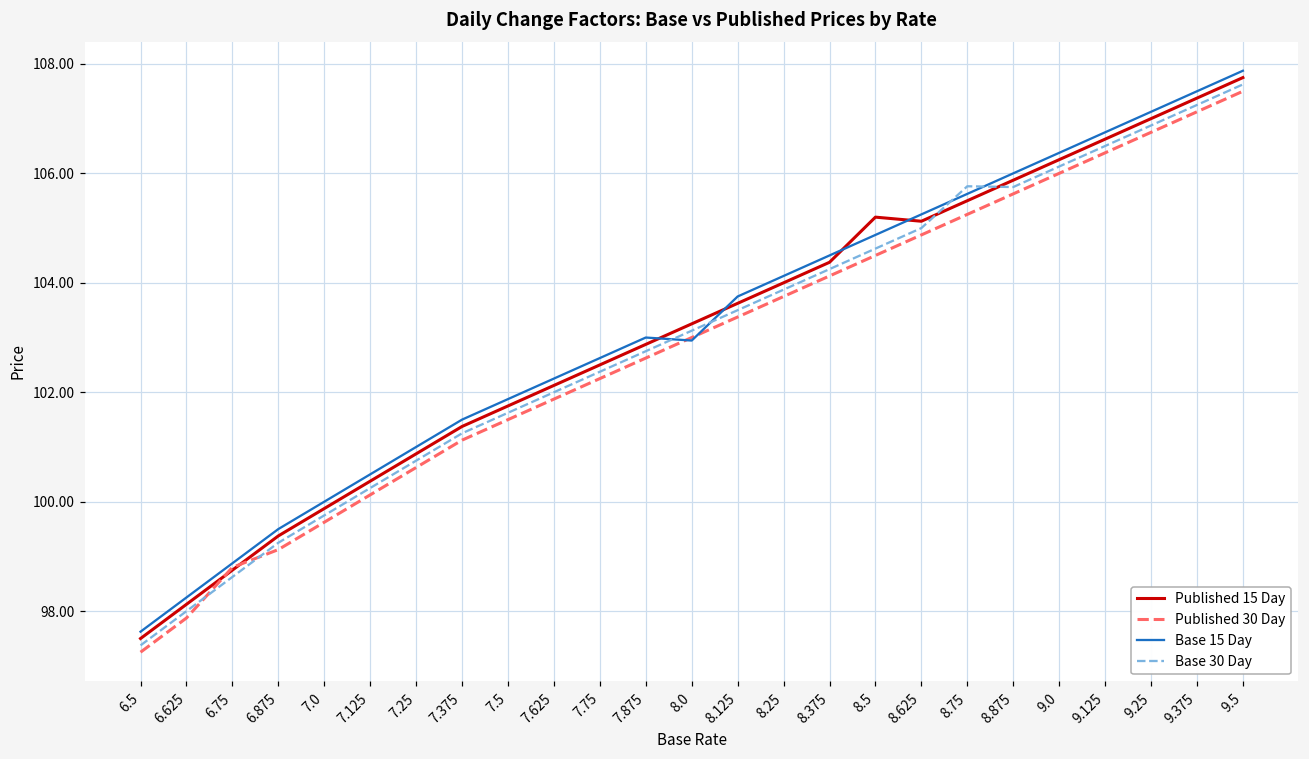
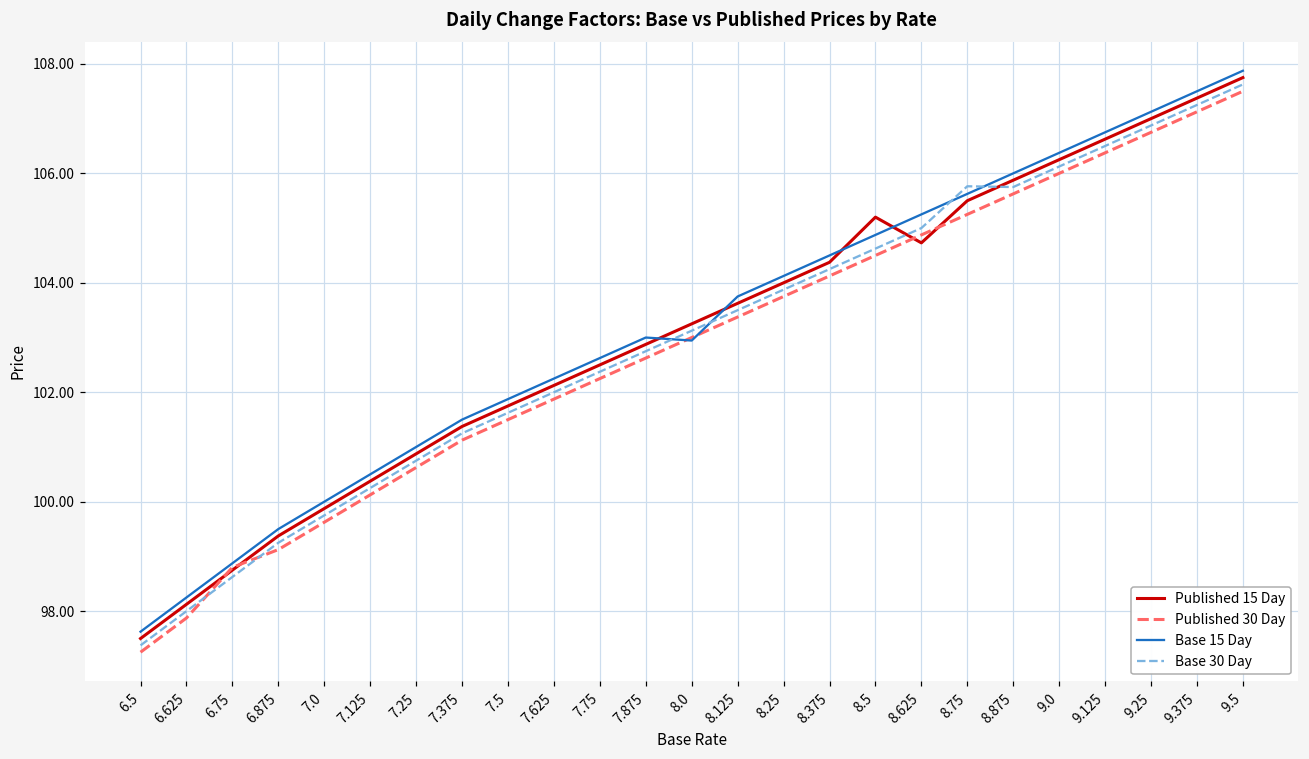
  {
    "Published 15 Day": {
      "6.5": 97.5,
      "6.625": 98.1,
      "6.875": 99.4,
      "7.0": 99.9,
      "7.125": 100.4,
      "7.25": 100.9,
      "7.375": 101.4,
      "7.5": 101.8,
      "7.625": 102.1,
      "7.75": 102.5,
      "7.875": 102.9,
      "8.0": 103.3,
      "8.125": 103.6,
      "8.25": 104.0,
      "8.375": 104.4,
      "8.5": 105.2,
-     "8.625": 105.1,
+     "8.625": 104.7,
      "8.75": 105.5,
      "8.875": 105.9,
      "9.0": 106.3,
      "9.125": 106.6,
      "9.25": 107.0,
      "9.375": 107.4,
      "9.5": 107.8
    },
    "Published 30 Day": {
      "6.5": 97.3,
      "6.625": 97.9,
      "6.875": 99.1,
      "7.0": 99.6,
      "7.125": 100.1,
      "7.25": 100.6,
      "7.375": 101.1,
      "7.5": 101.5,
      "7.625": 101.9,
      "7.75": 102.3,
      "7.875": 102.6,
      "8.0": 103.0,
      "8.125": 103.4,
      "8.25": 103.8,
      "8.375": 104.1,
      "8.5": 104.5,
      "8.625": 104.9,
      "8.75": 105.3,
      "8.875": 105.6,
      "9.0": 106.0,
      "9.125": 106.4,
      "9.25": 106.8,
      "9.375": 107.1,
      "9.5": 107.5
    },
    "Base 15 Day": {
      "6.5": 97.6,
      "6.625": 98.3,
      "6.75": 98.9,
      "6.875": 99.5,
      "7.0": 100.0,
      "7.125": 100.5,
      "7.25": 101.0,
      "7.375": 101.5,
      "7.5": 101.9,
      "7.625": 102.3,
      "7.75": 102.6,
      "7.875": 103.0,
      "8.0": 102.9,
      "8.125": 103.8,
      "8.25": 104.1,
      "8.375": 104.5,
      "8.5": 104.9,
      "8.625": 105.3,
      "8.75": 105.6,
      "8.875": 106.0,
      "9.0": 106.4,
      "9.125": 106.8,
      "9.25": 107.1,
      "9.375": 107.5,
      "9.5": 107.9
    },
    "Base 30 Day": {
      "6.5": 97.4,
      "6.625": 98.0,
      "6.75": 98.6,
      "6.875": 99.3,
      "7.0": 99.8,
      "7.125": 100.3,
      "7.25": 100.8,
      "7.375": 101.3,
      "7.5": 101.6,
      "7.625": 102.0,
      "7.75": 102.4,
      "7.875": 102.8,
      "8.0": 103.1,
      "8.125": 103.5,
      "8.25": 103.9,
      "8.375": 104.3,
      "8.5": 104.6,
      "8.625": 105.0,
      "8.75": 105.8,
      "8.875": 105.8,
      "9.0": 106.1,
      "9.125": 106.5,
      "9.25": 106.9,
      "9.375": 107.3,
      "9.5": 107.6
    }
  }
